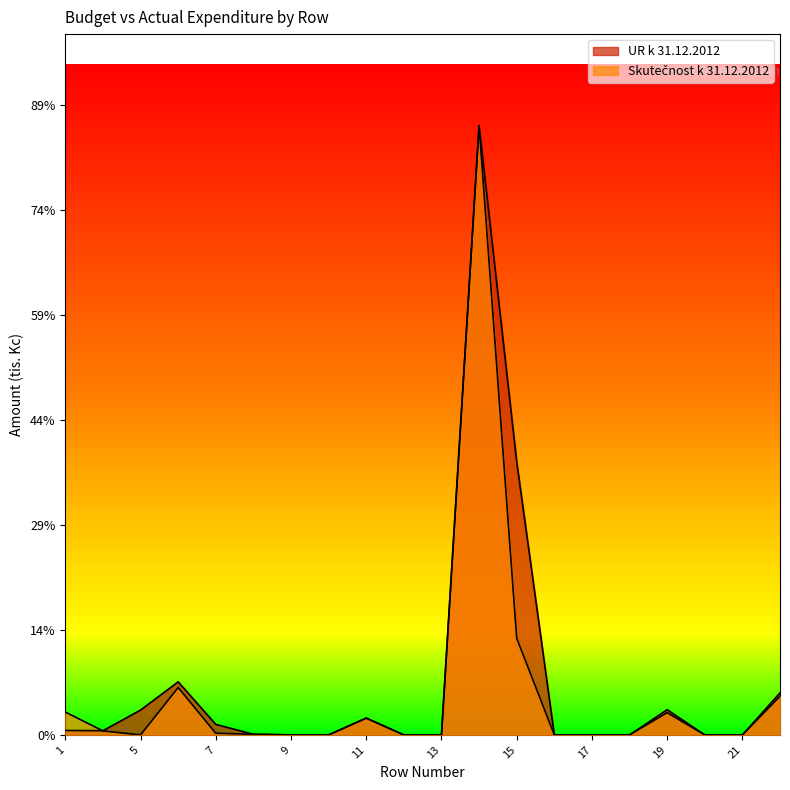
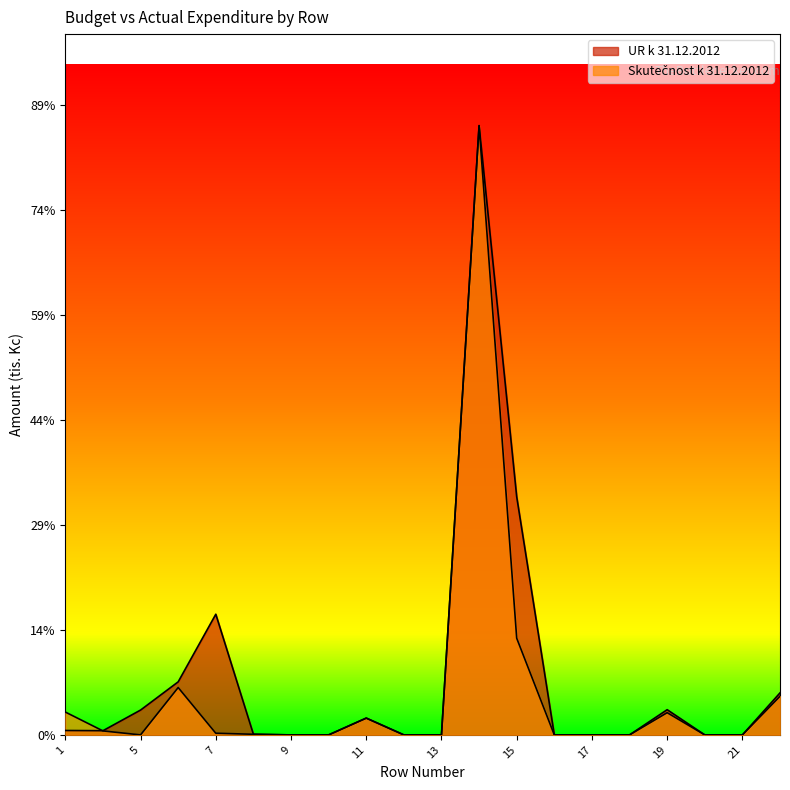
  {
    "UR k 31.12.2012": {
      "1": "1%",
      "5": "4%",
-     "7": "1%",
-     "15": "39%",
+     "7": "17%",
+     "15": "34%",
      "19": "4%"
    },
    "Skutečnost k 31.12.2012": {
      "1": "3%",
      "5": "0%",
      "7": "0%",
      "15": "14%",
      "19": "3%"
    }
  }
